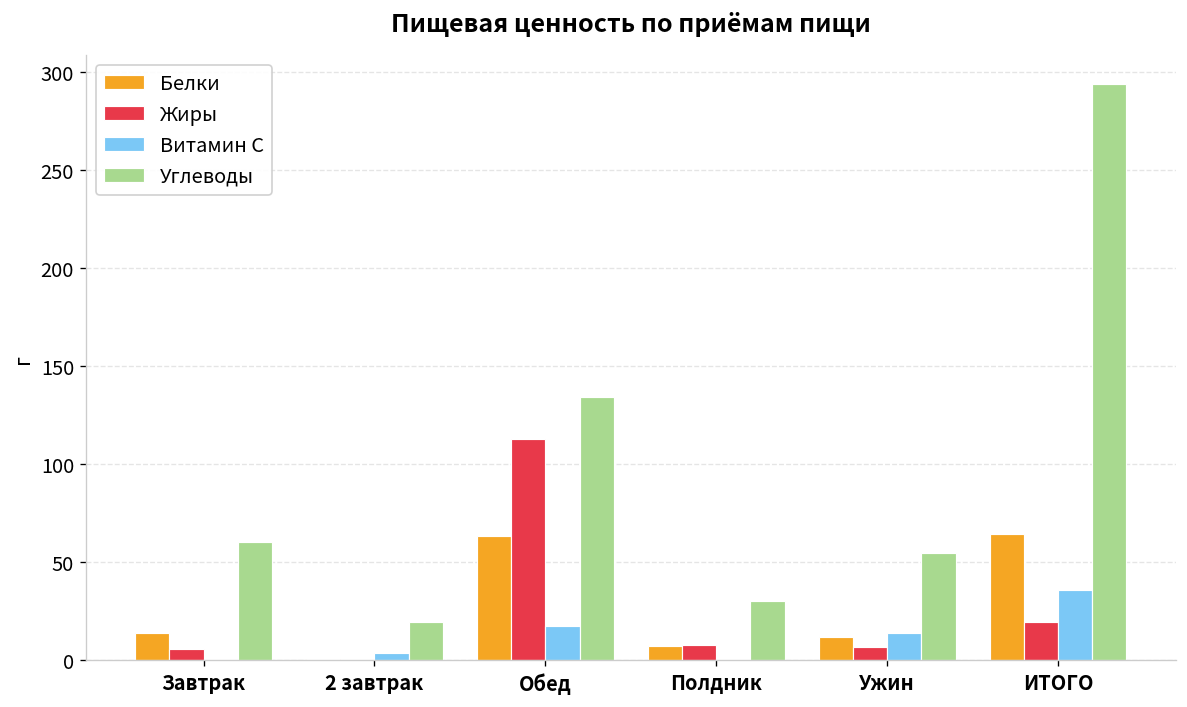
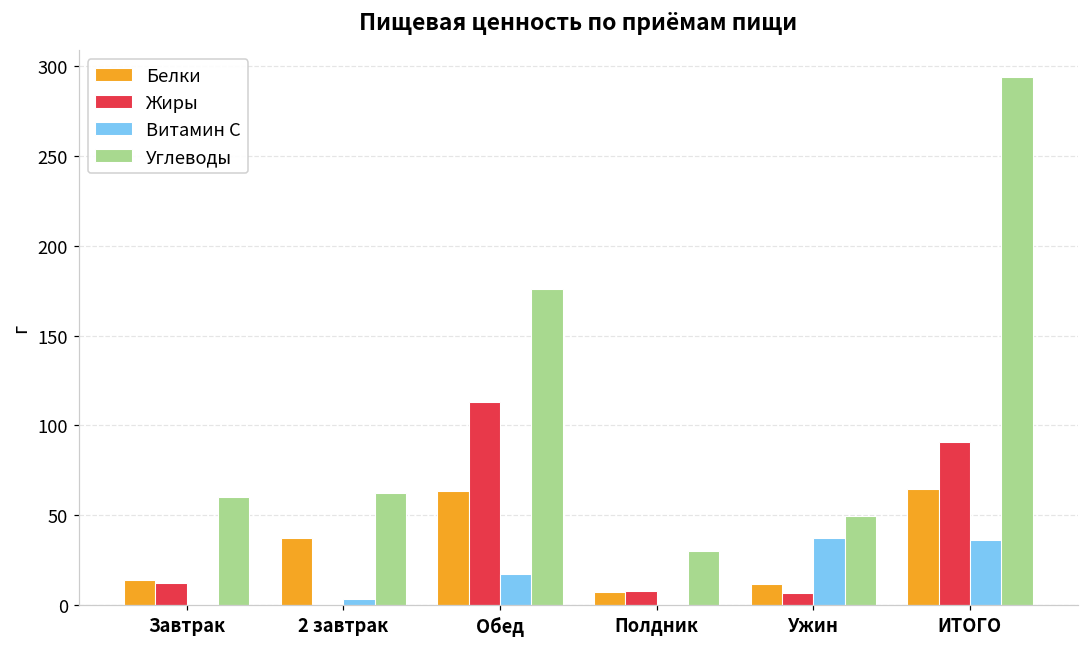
  {
    "Белки": {
      "Завтрак": 14,
-     "2 завтрак": 1,
+     "2 завтрак": 38,
      "Обед": 64,
      "Полдник": 7,
      "Ужин": 12,
      "ИТОГО": 65
    },
    "Жиры": {
-     "Завтрак": 6,
+     "Завтрак": 12,
      "Обед": 113,
      "Полдник": 8,
      "Ужин": 7,
-     "ИТОГО": 20
+     "ИТОГО": 91
    },
    "Витамин С": {
      "2 завтрак": 4,
      "Обед": 17,
-     "Ужин": 14,
+     "Ужин": 37,
      "ИТОГО": 36
    },
    "Углеводы": {
      "Завтрак": 60,
-     "2 завтрак": 20,
-     "Обед": 134,
+     "2 завтрак": 63,
+     "Обед": 176,
      "Полдник": 30,
-     "Ужин": 55,
+     "Ужин": 50,
      "ИТОГО": 294
    }
  }
